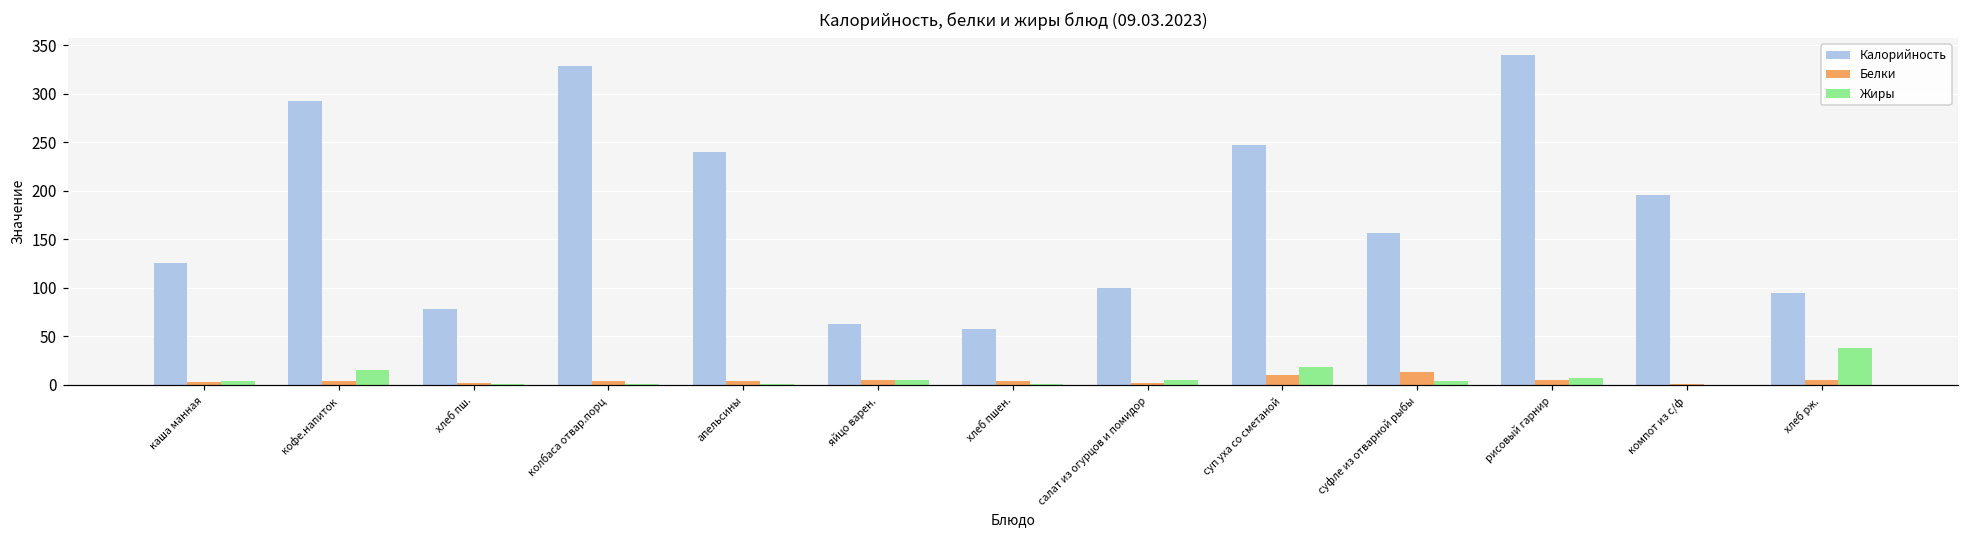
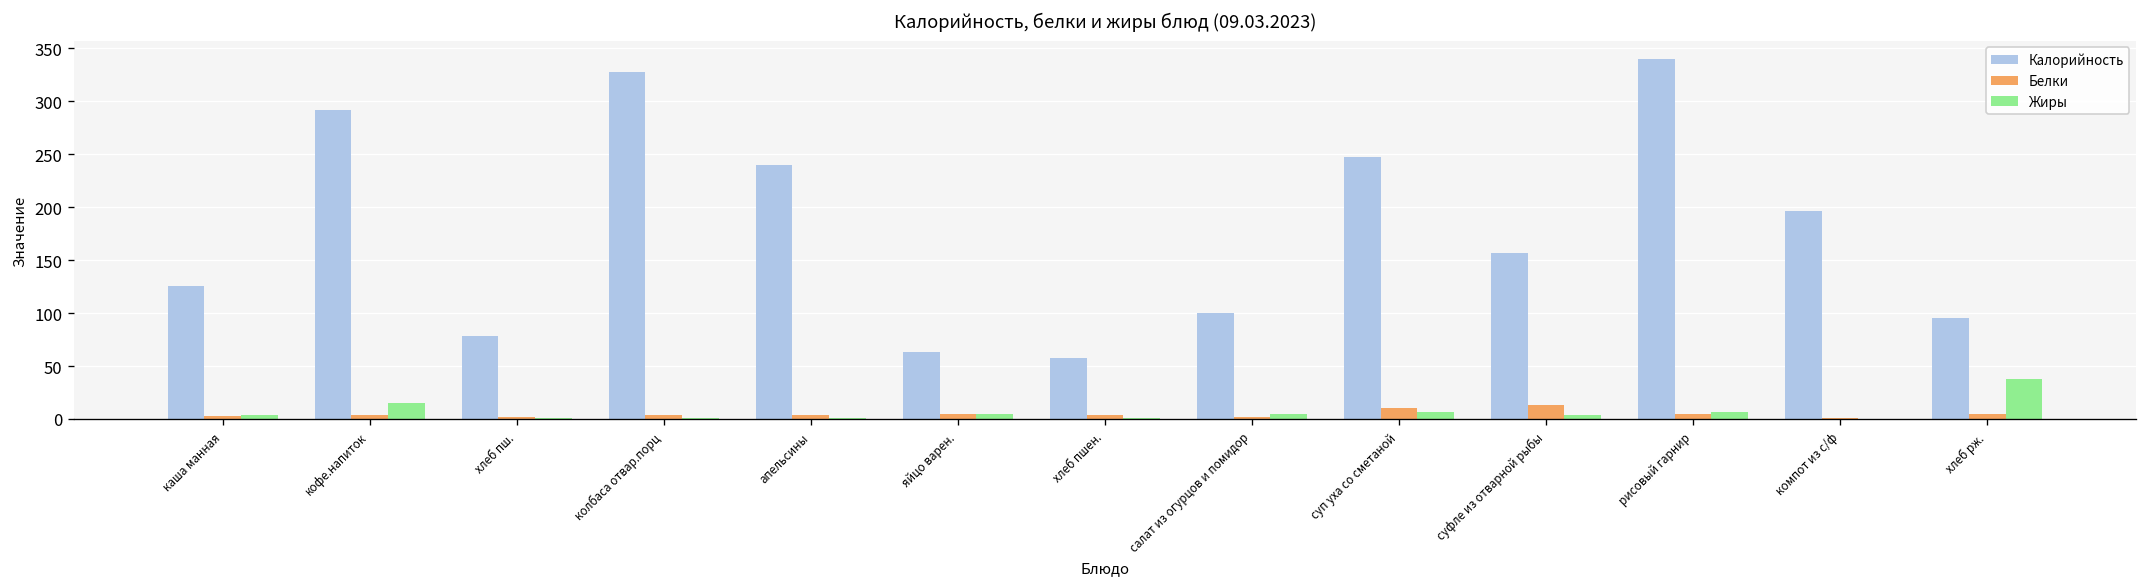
  {
    "Калорийность": {
      "каша манная": 130,
      "кофе.напиток": 290,
      "хлеб пш.": 80,
      "колбаса отвар.порц": 330,
      "апельсины": 240,
      "яйцо варен.": 60,
      "хлеб пшен.": 60,
      "салат из огурцов и помидор": 100,
      "суп уха со сметаной": 250,
      "суфле из отварной рыбы": 160,
      "рисовый гарнир": 340,
      "компот из с/ф": 200,
      "хлеб рж.": 100
    },
    "Белки": {
      "каша манная": 0,
      "кофе.напиток": 0,
      "колбаса отвар.порц": 0,
      "апельсины": 0,
      "яйцо варен.": 10,
      "хлеб пшен.": 0,
      "суп уха со сметаной": 10,
      "суфле из отварной рыбы": 10,
      "рисовый гарнир": 10,
      "хлеб рж.": 10
    },
    "Жиры": {
      "каша манная": 0,
      "кофе.напиток": 20,
      "яйцо варен.": 10,
      "салат из огурцов и помидор": 10,
-     "суп уха со сметаной": 20,
+     "суп уха со сметаной": 10,
      "суфле из отварной рыбы": 0,
      "рисовый гарнир": 10,
      "компот из с/ф": 0,
      "хлеб рж.": 40
    }
  }
